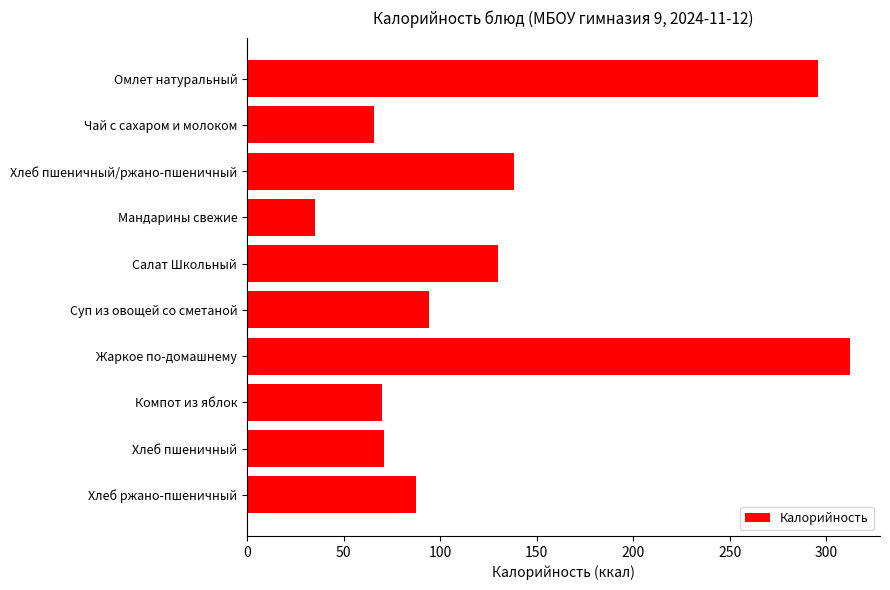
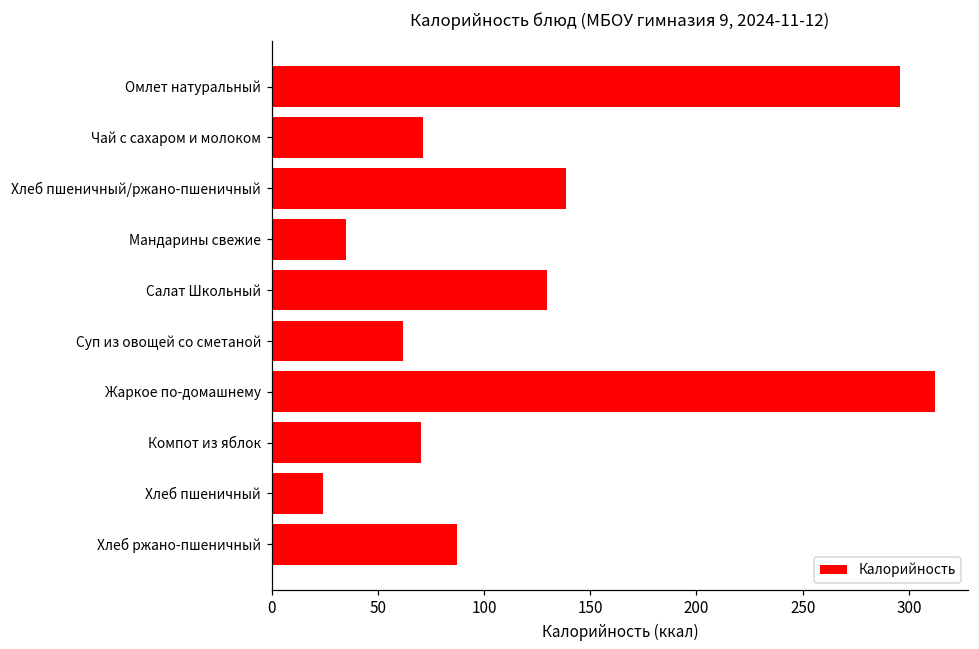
  {
    "Омлет натуральный": 296,
-   "Чай с сахаром и молоком": 66,
+   "Чай с сахаром и молоком": 71,
    "Хлеб пшеничный/ржано-пшеничный": 138,
    "Мандарины свежие": 35,
    "Салат Школьный": 130,
-   "Суп из овощей со сметаной": 94,
+   "Суп из овощей со сметаной": 62,
    "Жаркое по-домашнему": 312,
    "Компот из яблок": 70,
-   "Хлеб пшеничный": 71,
+   "Хлеб пшеничный": 24,
    "Хлеб ржано-пшеничный": 87
  }
